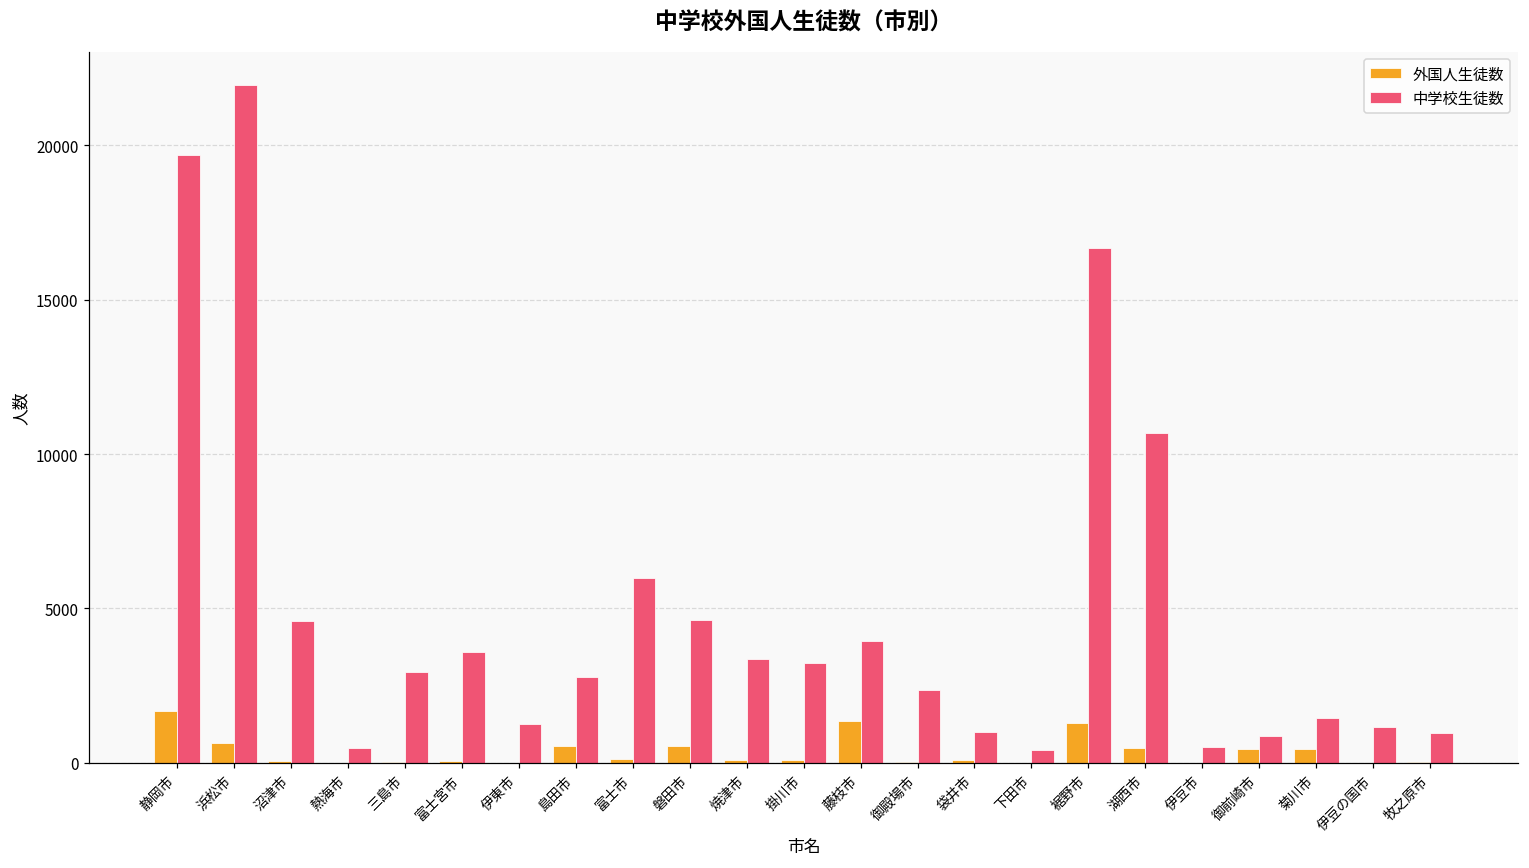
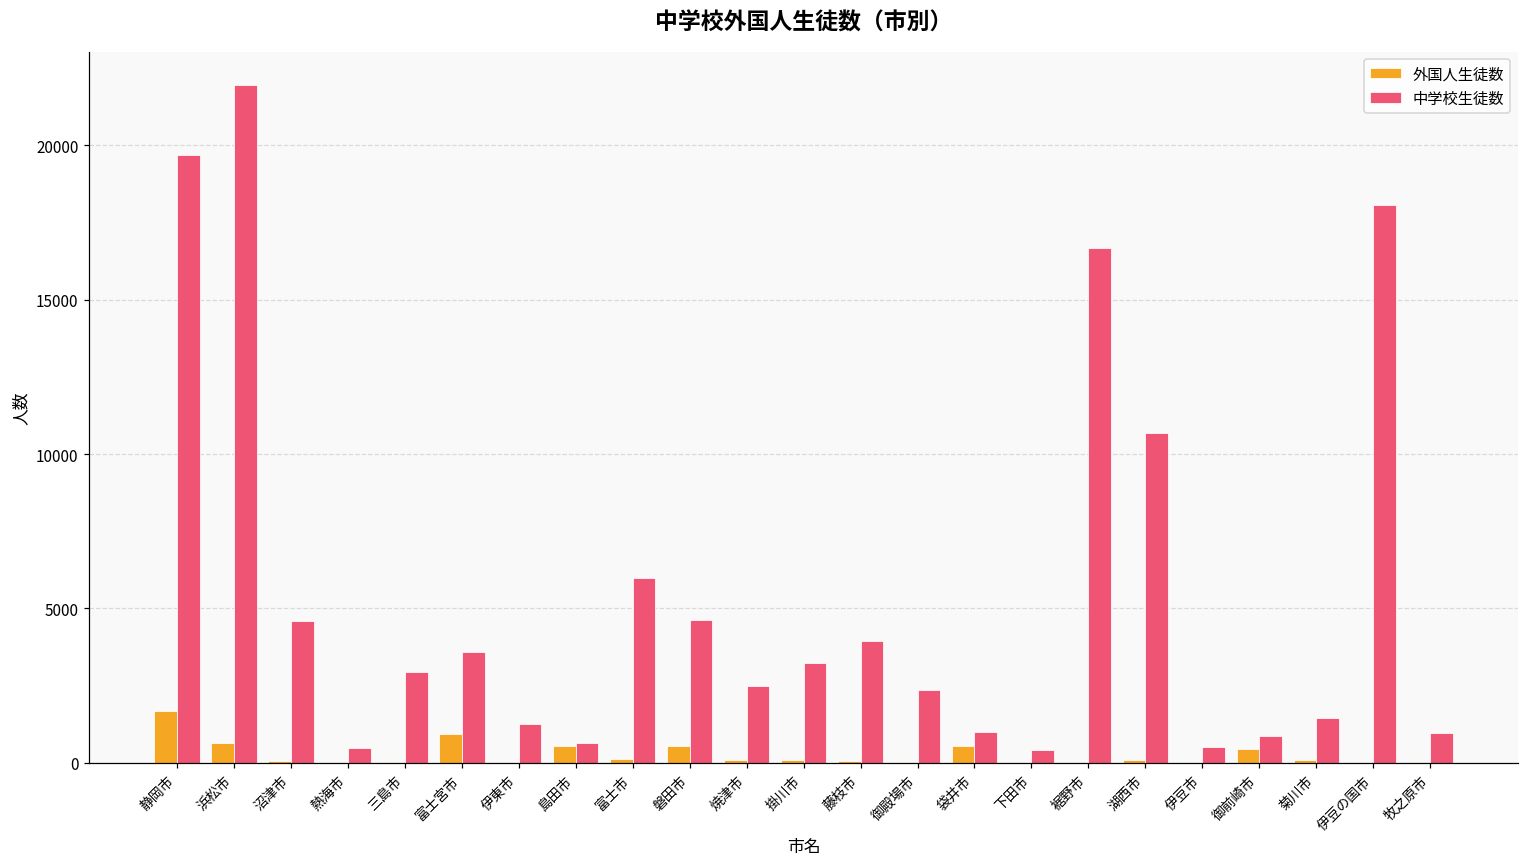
  {
    "外国人生徒数": {
      "静岡市": 1700,
      "浜松市": 600,
-     "富士宮市": 0,
+     "富士宮市": 900,
      "島田市": 500,
      "富士市": 100,
      "磐田市": 500,
      "焼津市": 100,
      "掛川市": 100,
-     "藤枝市": 1400,
-     "袋井市": 100,
+     "藤枝市": 0,
+     "袋井市": 600,
      "下田市": 0,
-     "裾野市": 1300,
-     "湖西市": 500,
+     "裾野市": 0,
+     "湖西市": 100,
      "伊豆市": 0,
      "御前崎市": 400,
-     "菊川市": 400
+     "菊川市": 100
    },
    "中学校生徒数": {
      "静岡市": 19700,
      "浜松市": 21900,
      "沼津市": 4600,
      "熱海市": 500,
      "三島市": 2900,
      "富士宮市": 3600,
      "伊東市": 1300,
-     "島田市": 2800,
+     "島田市": 600,
      "富士市": 6000,
      "磐田市": 4600,
-     "焼津市": 3400,
+     "焼津市": 2500,
      "掛川市": 3200,
      "藤枝市": 4000,
      "御殿場市": 2300,
      "袋井市": 1000,
      "下田市": 400,
      "裾野市": 16700,
      "湖西市": 10700,
      "伊豆市": 500,
      "御前崎市": 900,
      "菊川市": 1500,
-     "伊豆の国市": 1100,
+     "伊豆の国市": 18100,
      "牧之原市": 1000
    }
  }
